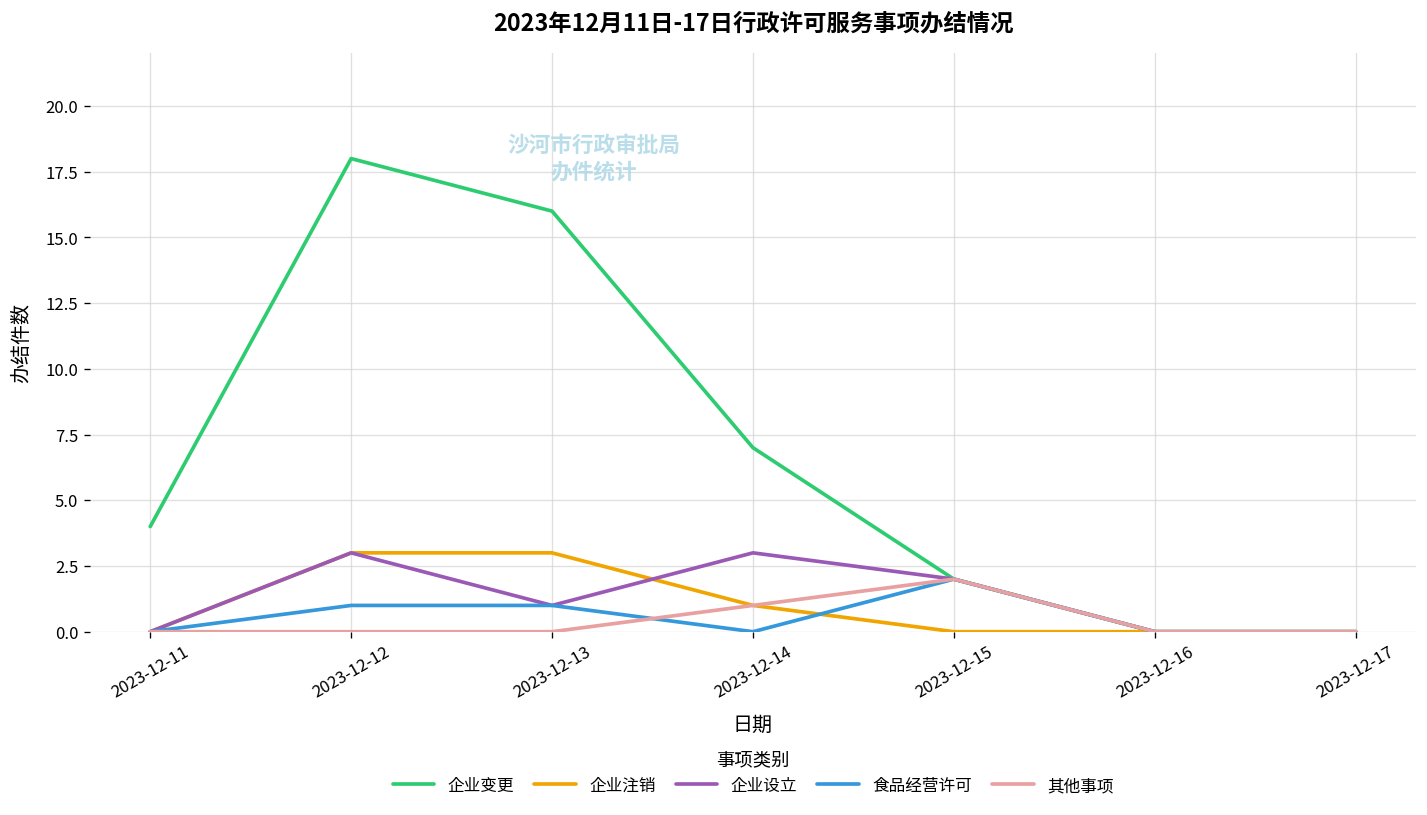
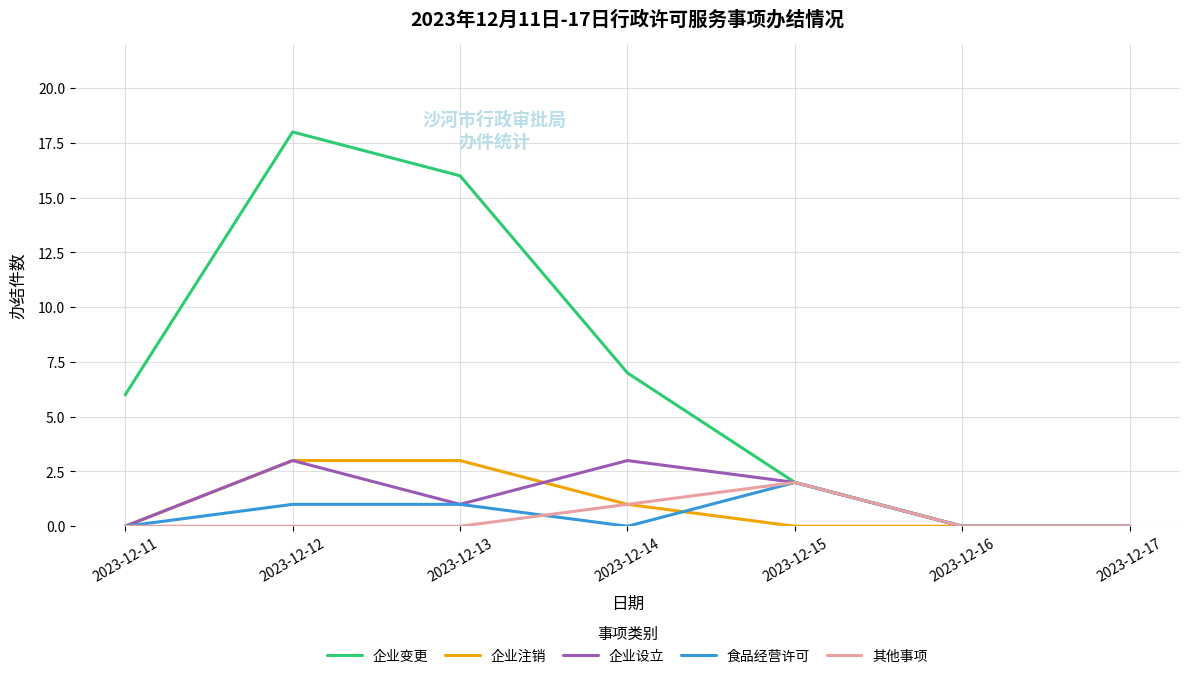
  {
    "企业变更": {
-     "2023-12-11": 4,
+     "2023-12-11": 6,
      "2023-12-12": 18,
      "2023-12-13": 16,
      "2023-12-14": 7
    },
    "企业注销": {
      "2023-12-13": 3,
      "2023-12-15": 0
    },
    "企业设立": {
      "2023-12-14": 3
    },
    "食品经营许可": {
      "2023-12-12": 1,
      "2023-12-14": 0
    },
    "其他事项": {
      "2023-12-12": 0,
      "2023-12-13": 0
    }
  }
